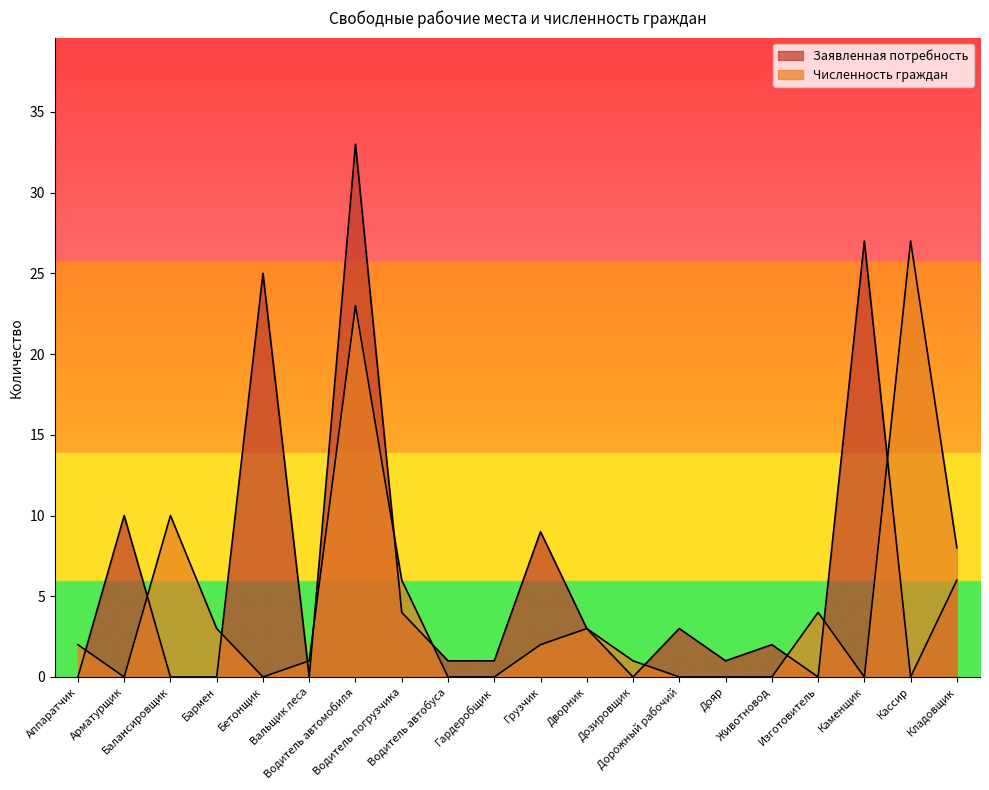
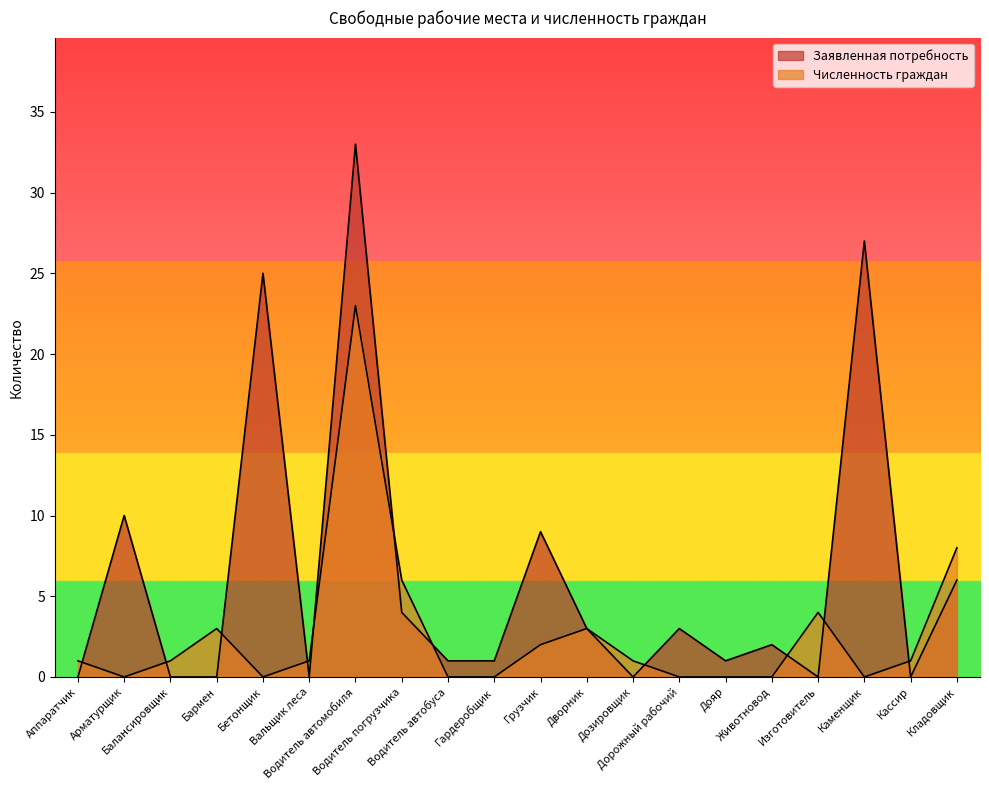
  {
    "Заявленная потребность": {
      "Аппаратчик": 0,
      "Арматурщик": 10,
      "Балансировщик": 0,
      "Бармен": 0,
      "Бетонщик": 25,
      "Вальщик леса": 0,
      "Водитель автомобиля": 33,
      "Водитель погрузчика": 4,
      "Водитель автобуса": 1,
      "Гардеробщик": 1,
      "Грузчик": 9,
      "Дозировщик": 0,
      "Дорожный рабочий": 3,
      "Дояр": 1,
      "Животновод": 2,
      "Изготовитель": 0,
      "Каменщик": 27,
      "Кассир": 0,
      "Кладовщик": 6
    },
    "Численность граждан": {
-     "Аппаратчик": 2,
+     "Аппаратчик": 1,
      "Арматурщик": 0,
-     "Балансировщик": 10,
+     "Балансировщик": 1,
      "Бармен": 3,
      "Бетонщик": 0,
      "Вальщик леса": 1,
      "Водитель автомобиля": 23,
      "Водитель погрузчика": 6,
      "Водитель автобуса": 0,
      "Гардеробщик": 0,
      "Грузчик": 2,
      "Дозировщик": 1,
      "Дорожный рабочий": 0,
      "Дояр": 0,
      "Животновод": 0,
      "Изготовитель": 4,
      "Каменщик": 0,
-     "Кассир": 27,
+     "Кассир": 1,
      "Кладовщик": 8
    }
  }
